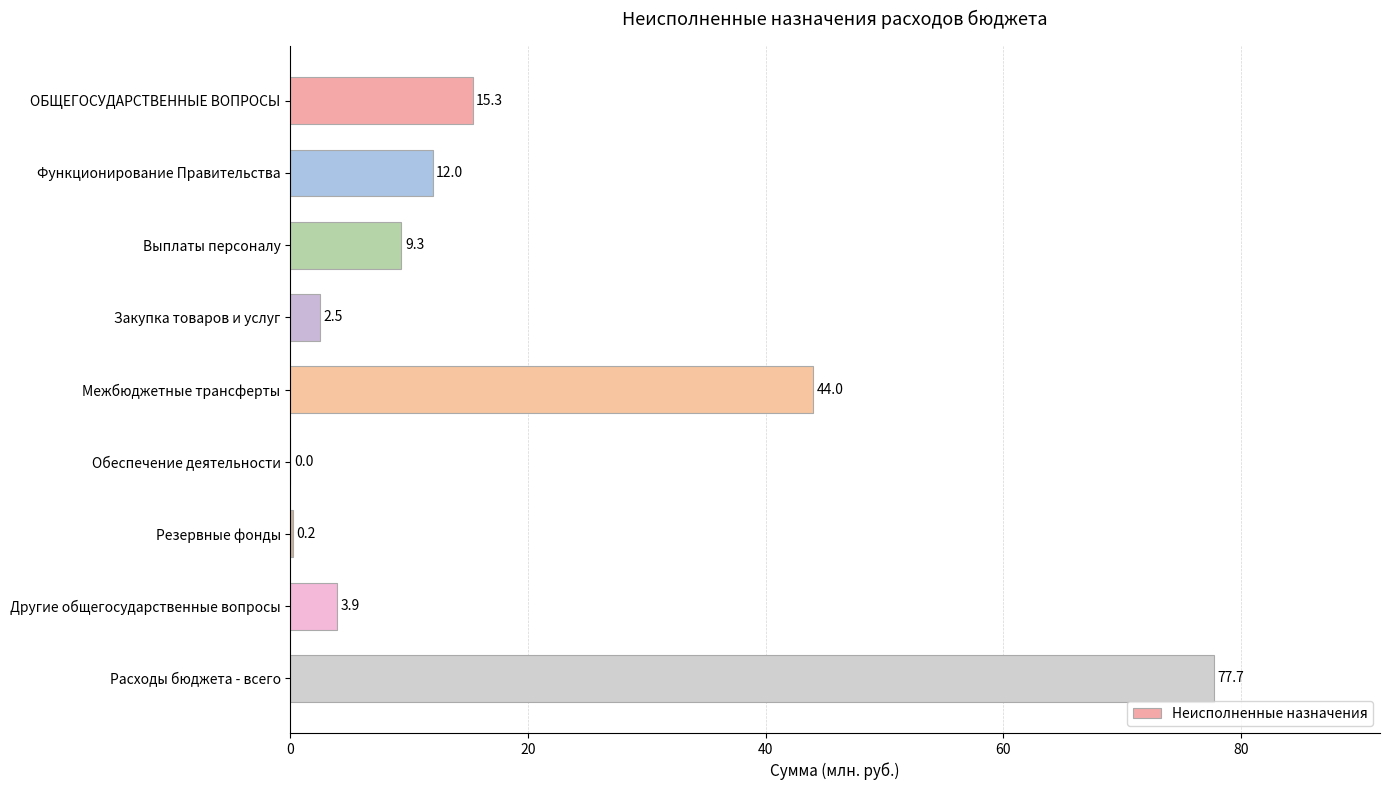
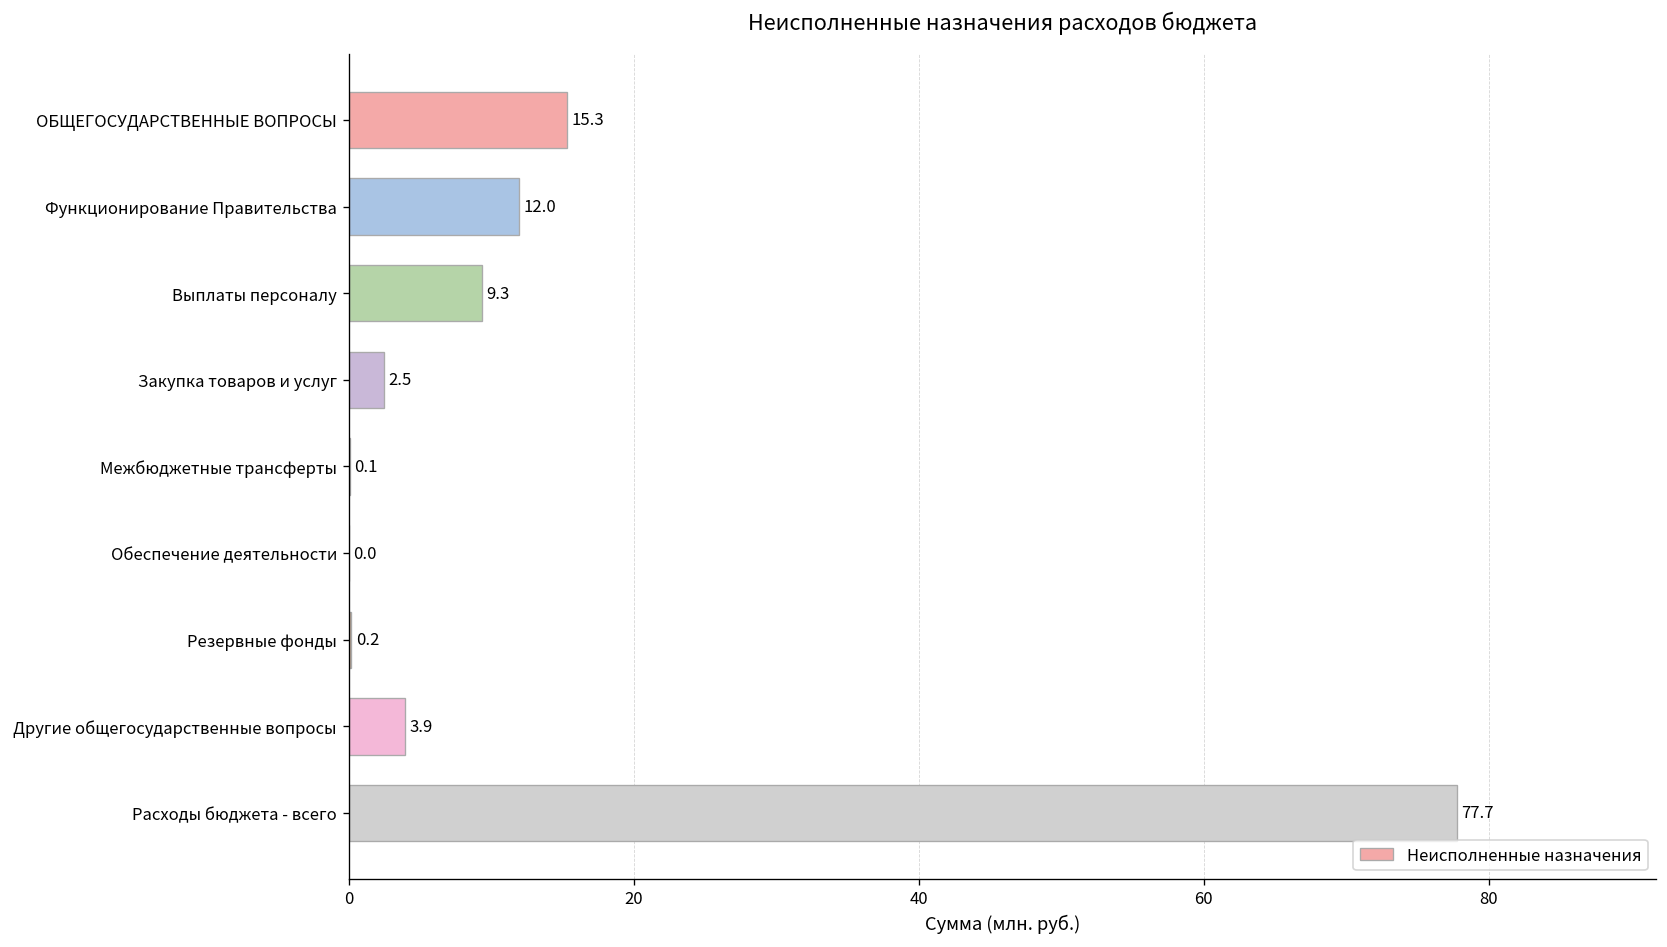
  {
    "ОБЩЕГОСУДАРСТВЕННЫЕ ВОПРОСЫ": 15.3,
    "Функционирование Правительства": 12.0,
    "Выплаты персоналу": 9.3,
    "Закупка товаров и услуг": 2.5,
-   "Межбюджетные трансферты": 44.0,
+   "Межбюджетные трансферты": 0.1,
    "Обеспечение деятельности": 0.0,
    "Резервные фонды": 0.2,
    "Другие общегосударственные вопросы": 3.9,
    "Расходы бюджета - всего": 77.7
  }
